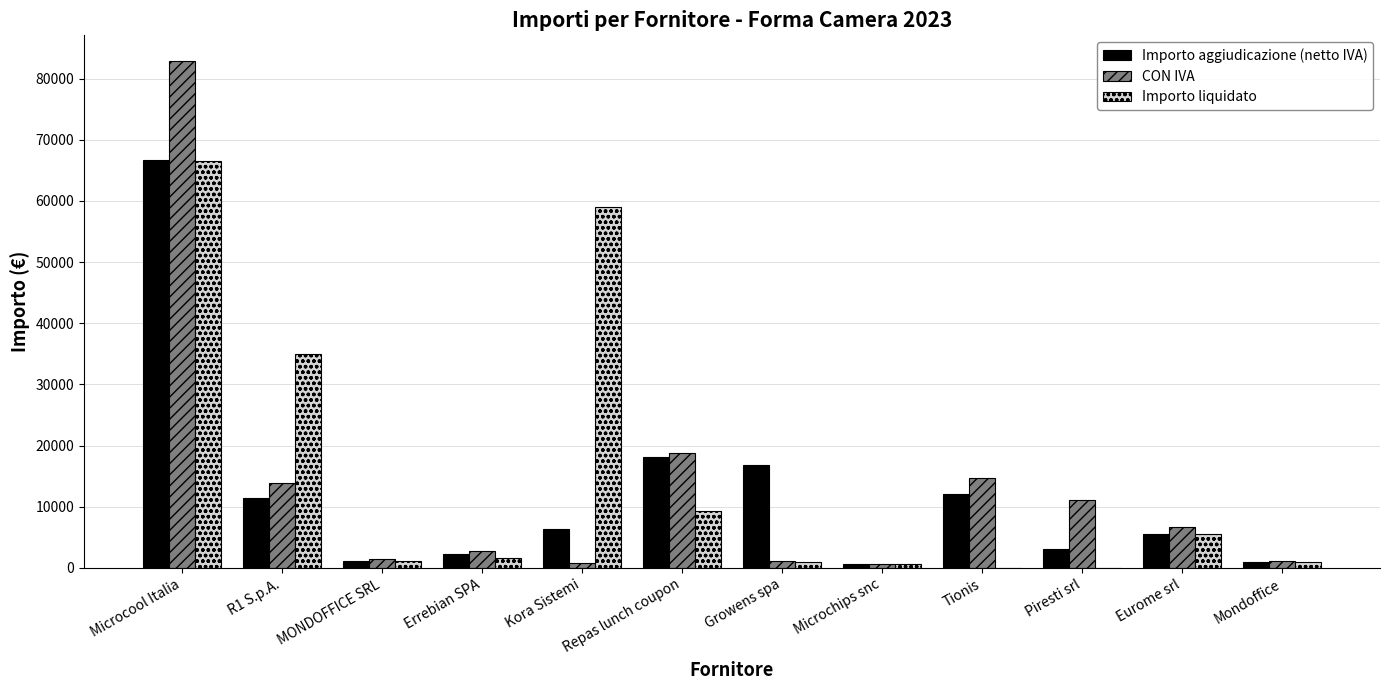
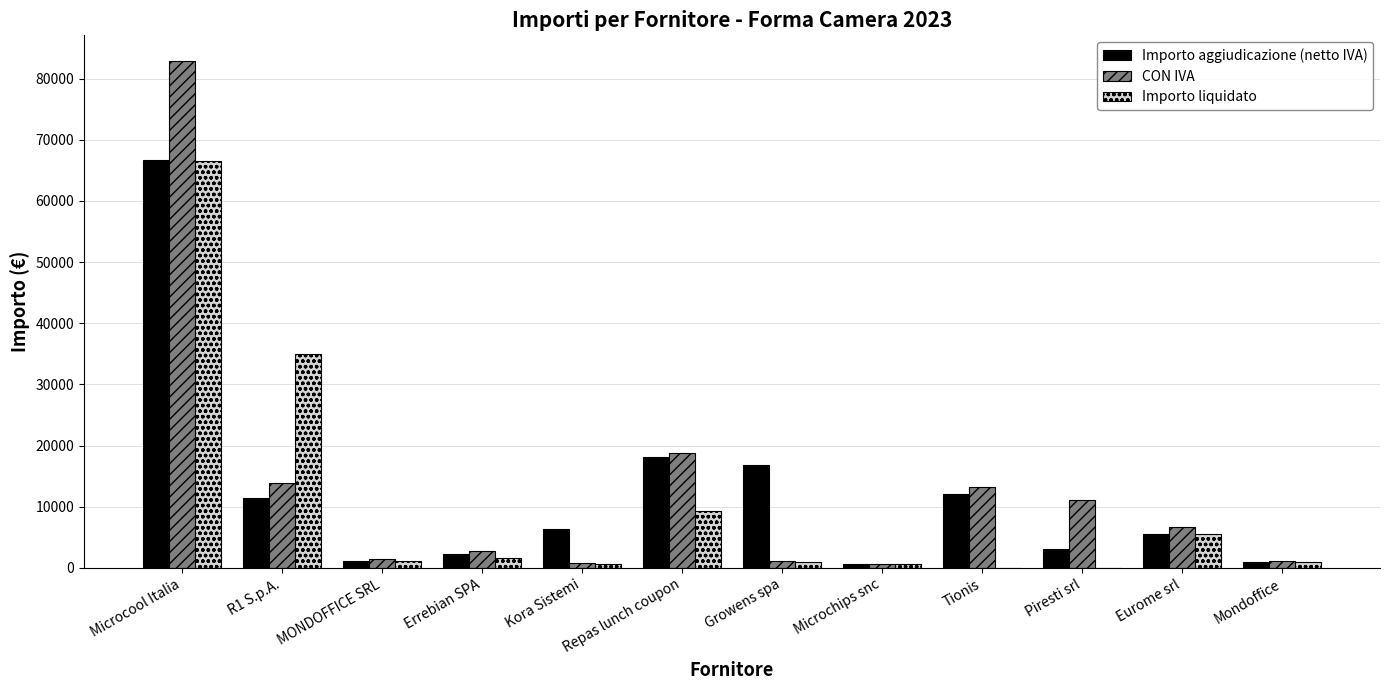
  {
    "Importo aggiudicazione (netto IVA)": {
      "Microcool Italia": 67000,
      "R1 S.p.A.": 11000,
      "MONDOFFICE SRL": 1000,
      "Errebian SPA": 2000,
      "Kora Sistemi": 6000,
      "Repas lunch coupon": 18000,
      "Growens spa": 17000,
      "Microchips snc": 1000,
      "Tionis": 12000,
      "Piresti srl": 3000,
      "Eurome srl": 6000,
      "Mondoffice": 1000
    },
    "CON IVA": {
      "Microcool Italia": 83000,
      "R1 S.p.A.": 14000,
      "MONDOFFICE SRL": 1000,
      "Errebian SPA": 3000,
      "Kora Sistemi": 1000,
      "Repas lunch coupon": 19000,
      "Growens spa": 1000,
      "Microchips snc": 1000,
-     "Tionis": 15000,
+     "Tionis": 13000,
      "Piresti srl": 11000,
      "Eurome srl": 7000,
      "Mondoffice": 1000
    },
    "Importo liquidato": {
      "Microcool Italia": 66000,
      "R1 S.p.A.": 35000,
      "MONDOFFICE SRL": 1000,
      "Errebian SPA": 2000,
-     "Kora Sistemi": 59000,
+     "Kora Sistemi": 1000,
      "Repas lunch coupon": 9000,
      "Growens spa": 1000,
      "Microchips snc": 1000,
      "Tionis": 0,
      "Piresti srl": 0,
      "Eurome srl": 6000,
      "Mondoffice": 1000
    }
  }
